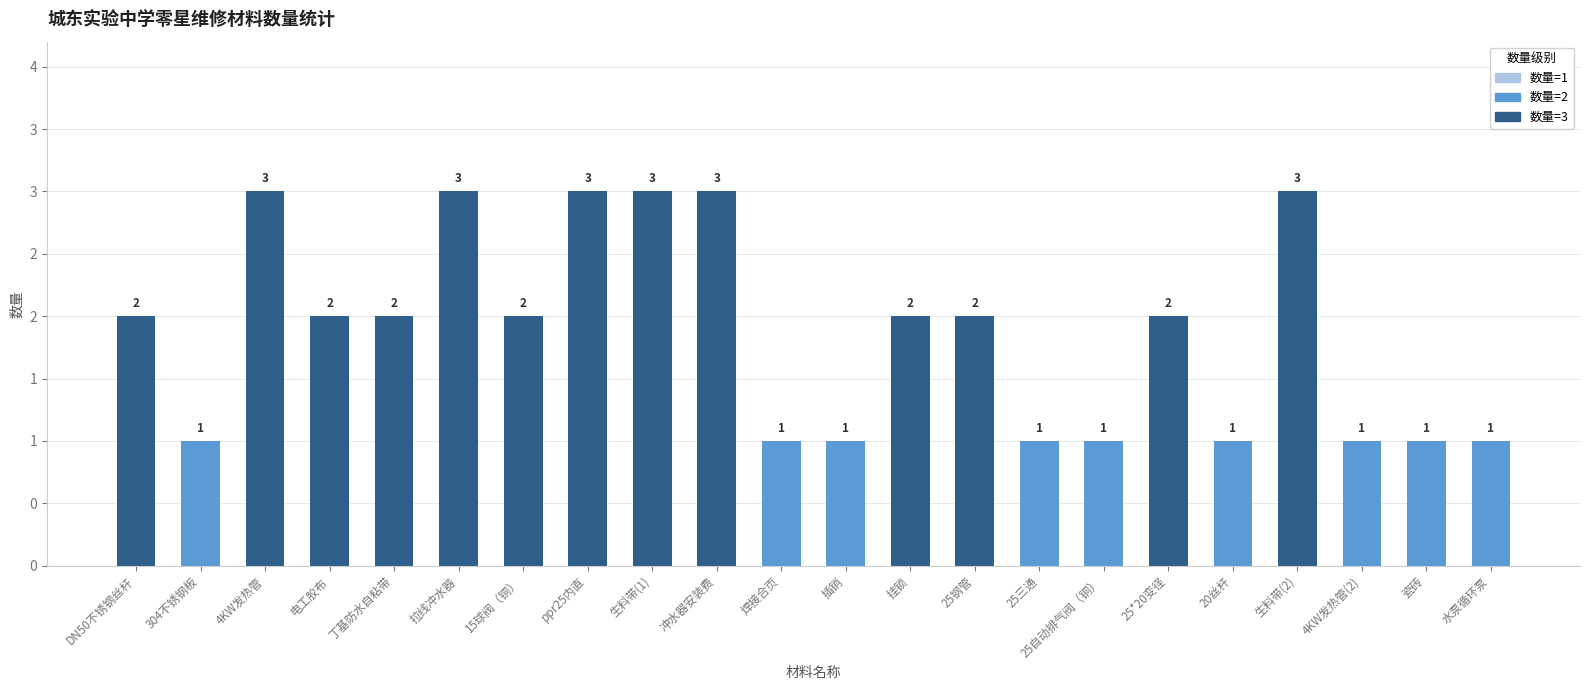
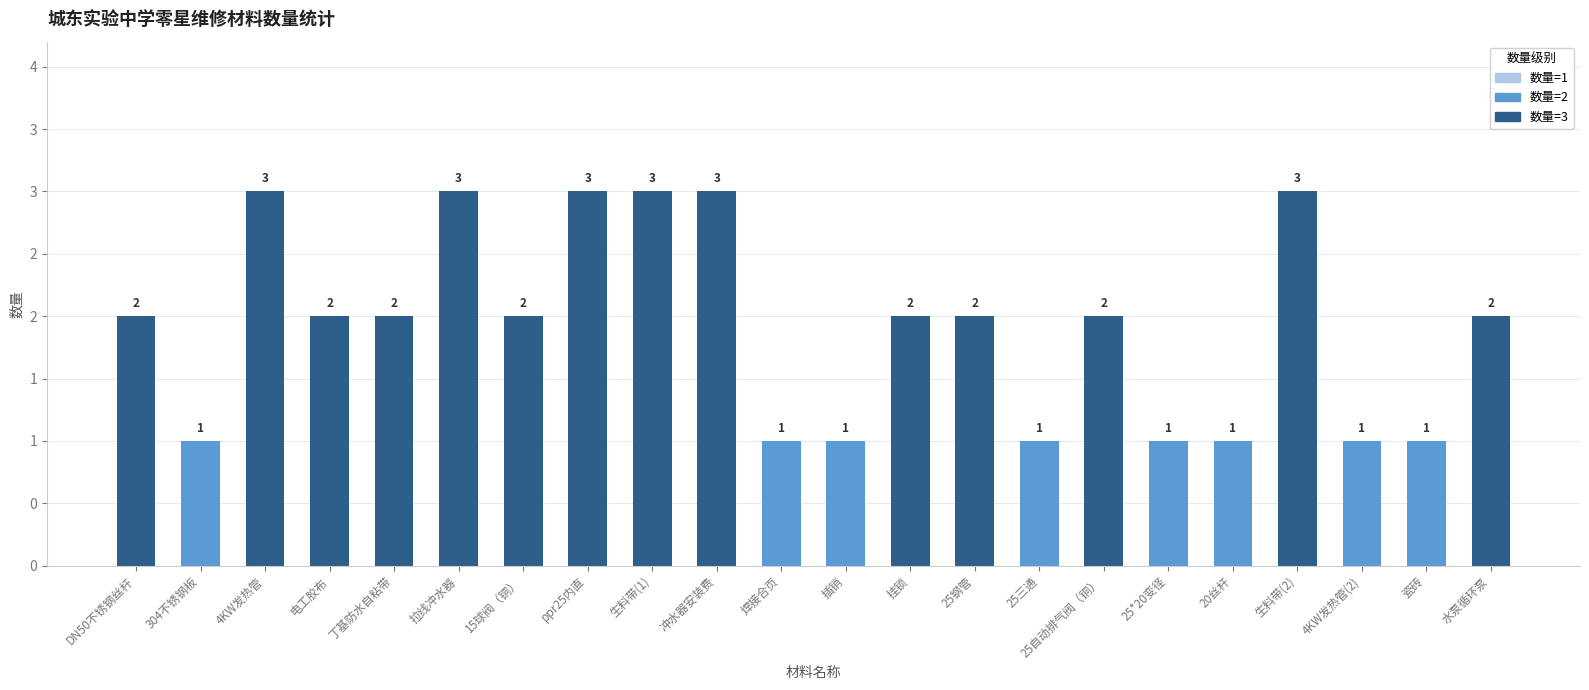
  {
    "DN50不锈钢丝杆": 2,
    "304不锈钢板": 1,
    "4KW发热管": 3,
    "电工胶布": 2,
    "丁基防水自粘带": 2,
    "拉线冲水器": 3,
    "15球阀（铜）": 2,
    "ppr25内直": 3,
    "生料带(1)": 3,
    "冲水器安装费": 3,
    "焊接合页": 1,
    "插销": 1,
    "挂锁": 2,
    "25钢管": 2,
    "25三通": 1,
-   "25自动排气阀（铜）": 1,
-   "25*20变径": 2,
+   "25自动排气阀（铜）": 2,
+   "25*20变径": 1,
    "20丝杆": 1,
    "生料带(2)": 3,
    "4KW发热管(2)": 1,
    "瓷砖": 1,
-   "水泵循环泵": 1
+   "水泵循环泵": 2
  }
